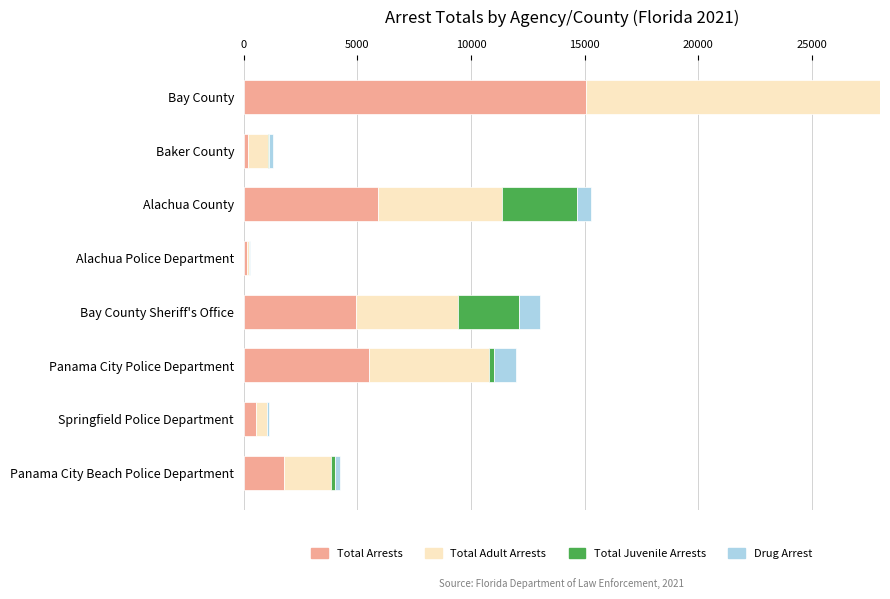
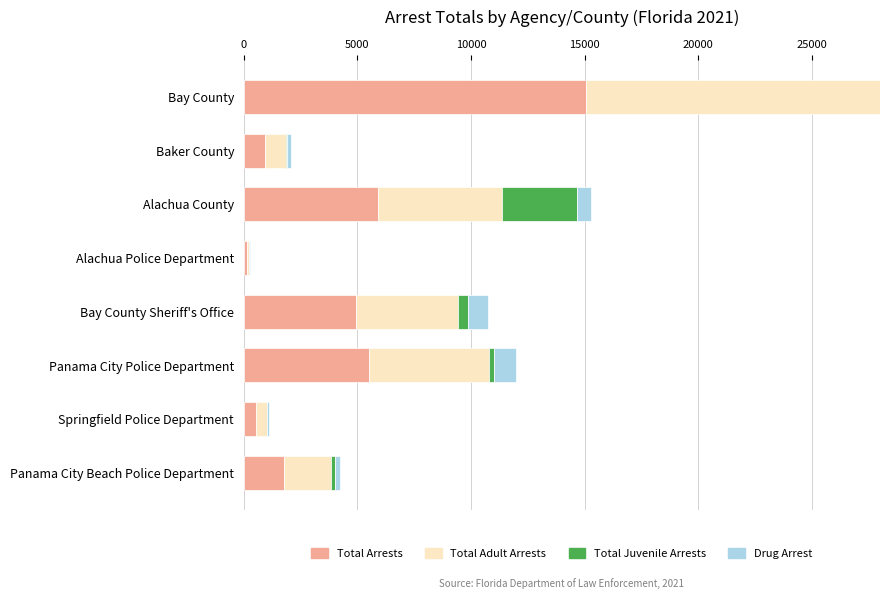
  {
    "Total Arrests": {
      "Bay County": 15100,
-     "Baker County": 200,
+     "Baker County": 1000,
      "Alachua County": 5900,
      "Alachua Police Department": 100,
      "Bay County Sheriff's Office": 4900,
      "Panama City Police Department": 5500,
      "Springfield Police Department": 500,
      "Panama City Beach Police Department": 1800
    },
    "Total Adult Arrests": {
      "Baker County": 900,
      "Alachua County": 5500,
      "Alachua Police Department": 100,
      "Bay County Sheriff's Office": 4500,
      "Panama City Police Department": 5300,
      "Springfield Police Department": 500,
      "Panama City Beach Police Department": 2100
    },
    "Total Juvenile Arrests": {
      "Alachua County": 3300,
-     "Bay County Sheriff's Office": 2700,
+     "Bay County Sheriff's Office": 400,
      "Panama City Police Department": 200,
      "Panama City Beach Police Department": 200
    },
    "Drug Arrest": {
      "Baker County": 200,
      "Alachua County": 600,
      "Bay County Sheriff's Office": 900,
      "Panama City Police Department": 1000,
      "Panama City Beach Police Department": 200
    }
  }
